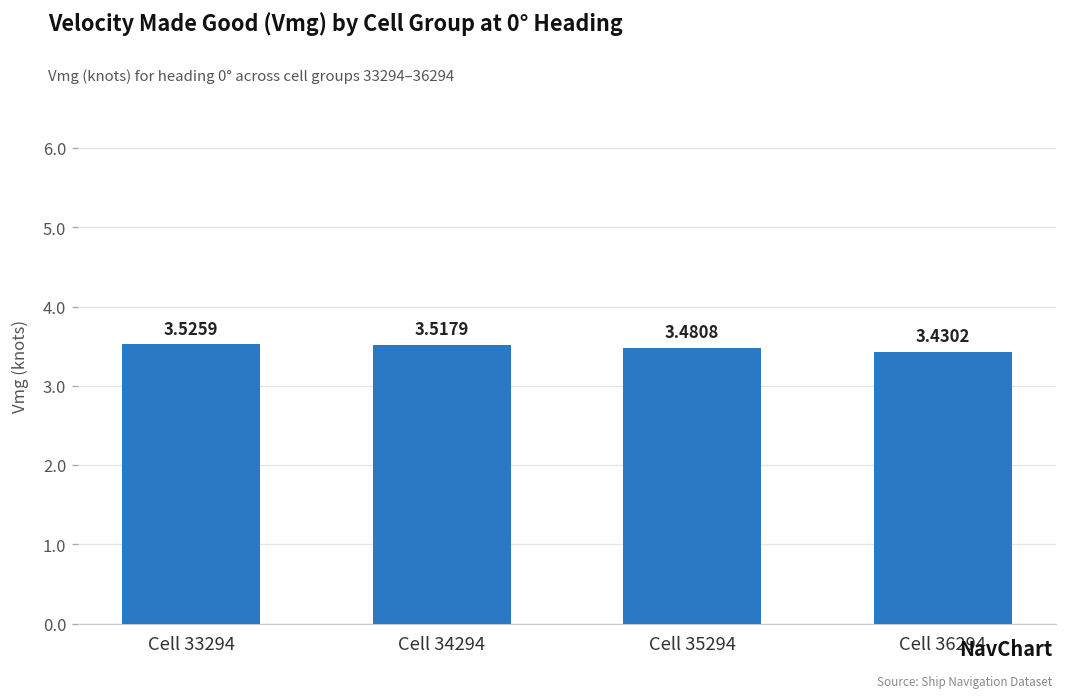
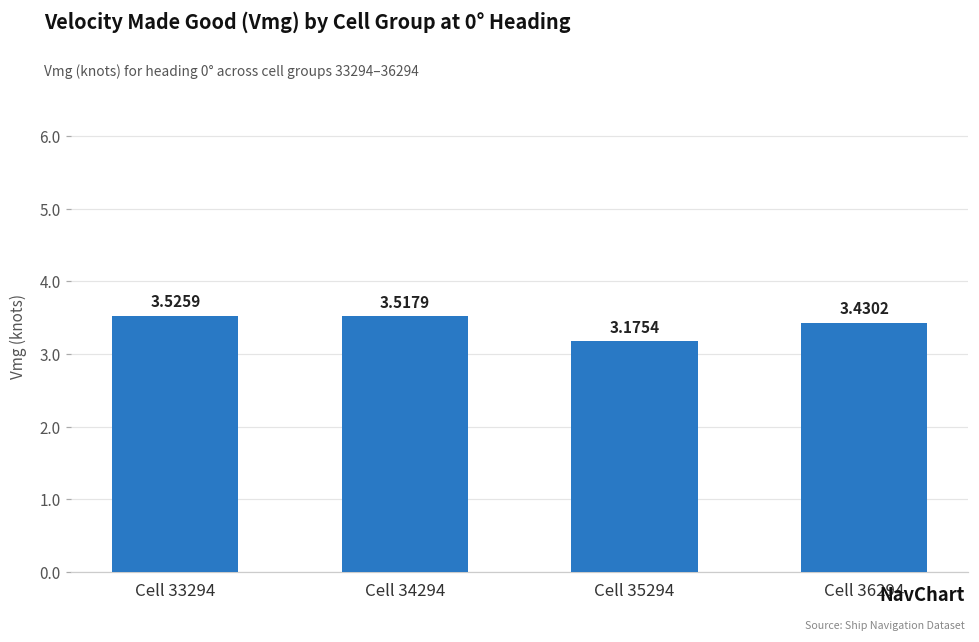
  {
    "Cell 33294": 3.5259,
    "Cell 34294": 3.5179,
-   "Cell 35294": 3.4808,
+   "Cell 35294": 3.1754,
    "Cell 36294": 3.4302
  }
